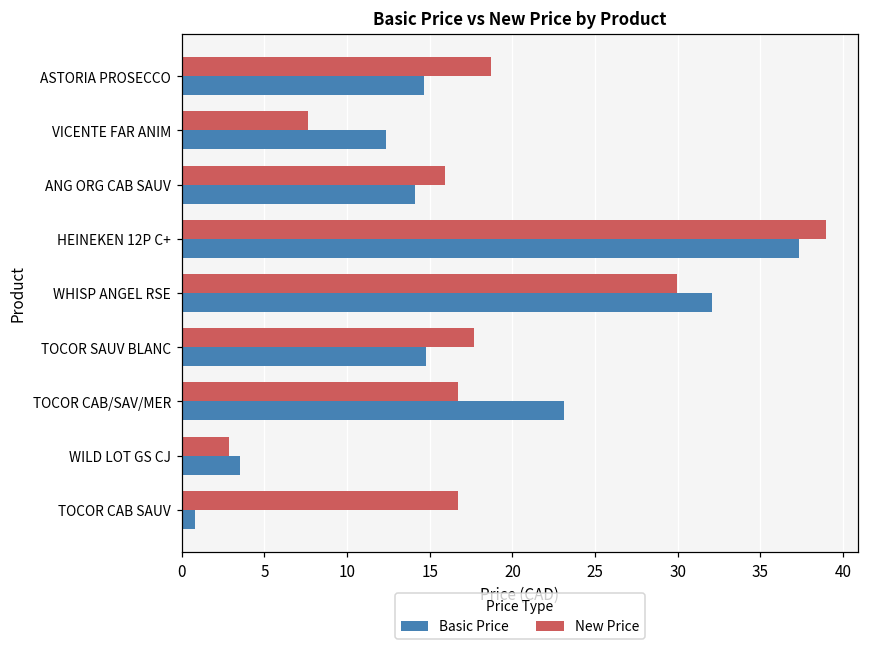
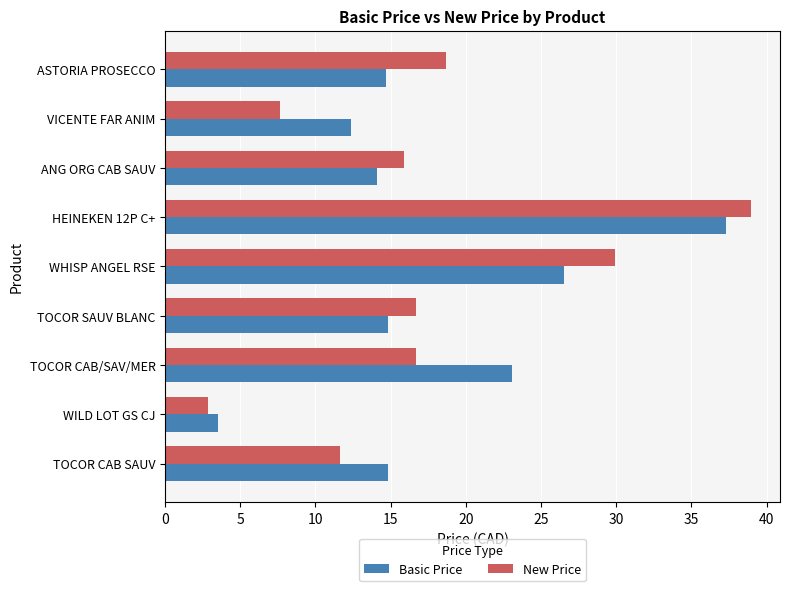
  {
    "Basic Price": {
      "ASTORIA PROSECCO": 14.7,
      "VICENTE FAR ANIM": 12.4,
      "ANG ORG CAB SAUV": 14.1,
      "HEINEKEN 12P C+": 37.3,
-     "WHISP ANGEL RSE": 32.1,
+     "WHISP ANGEL RSE": 26.5,
      "TOCOR SAUV BLANC": 14.8,
      "TOCOR CAB/SAV/MER": 23.1,
      "WILD LOT GS CJ": 3.5,
-     "TOCOR CAB SAUV": 0.8
+     "TOCOR CAB SAUV": 14.8
    },
    "New Price": {
      "ASTORIA PROSECCO": 18.7,
      "VICENTE FAR ANIM": 7.6,
      "ANG ORG CAB SAUV": 15.9,
      "HEINEKEN 12P C+": 39.0,
      "WHISP ANGEL RSE": 30.0,
-     "TOCOR SAUV BLANC": 17.7,
+     "TOCOR SAUV BLANC": 16.7,
      "TOCOR CAB/SAV/MER": 16.7,
      "WILD LOT GS CJ": 2.8,
-     "TOCOR CAB SAUV": 16.7
+     "TOCOR CAB SAUV": 11.6
    }
  }
